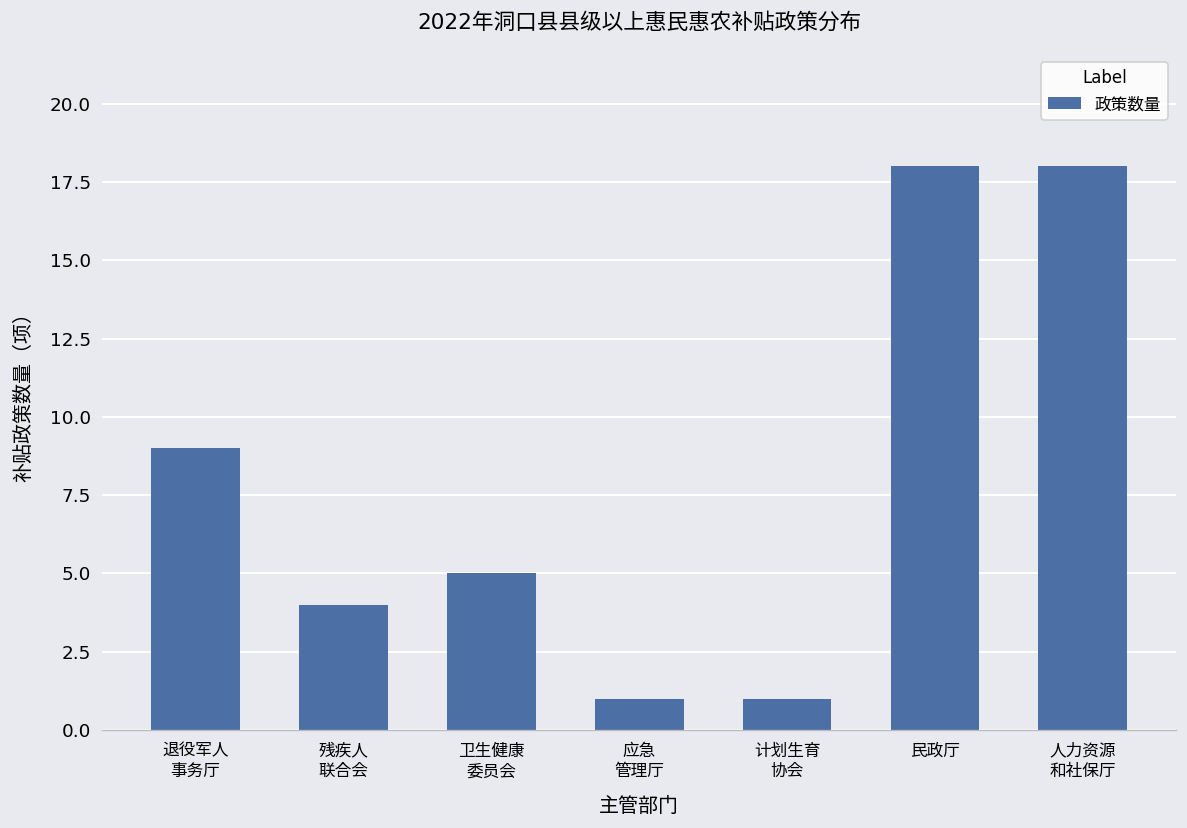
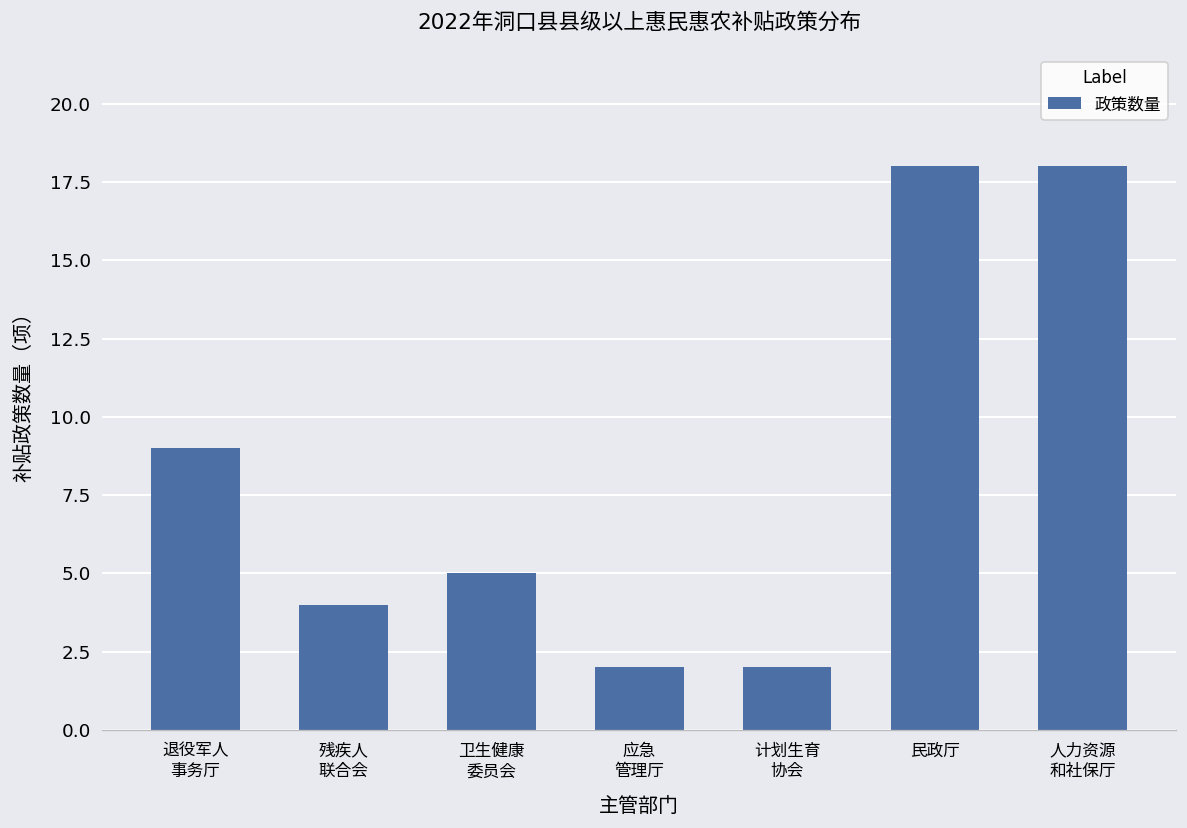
  {
    "退役军人 事务厅": 9,
    "残疾人 联合会": 4,
    "卫生健康 委员会": 5,
-   "应急 管理厅": 1,
-   "计划生育 协会": 1,
+   "应急 管理厅": 2,
+   "计划生育 协会": 2,
    "民政厅": 18,
    "人力资源 和社保厅": 18
  }
